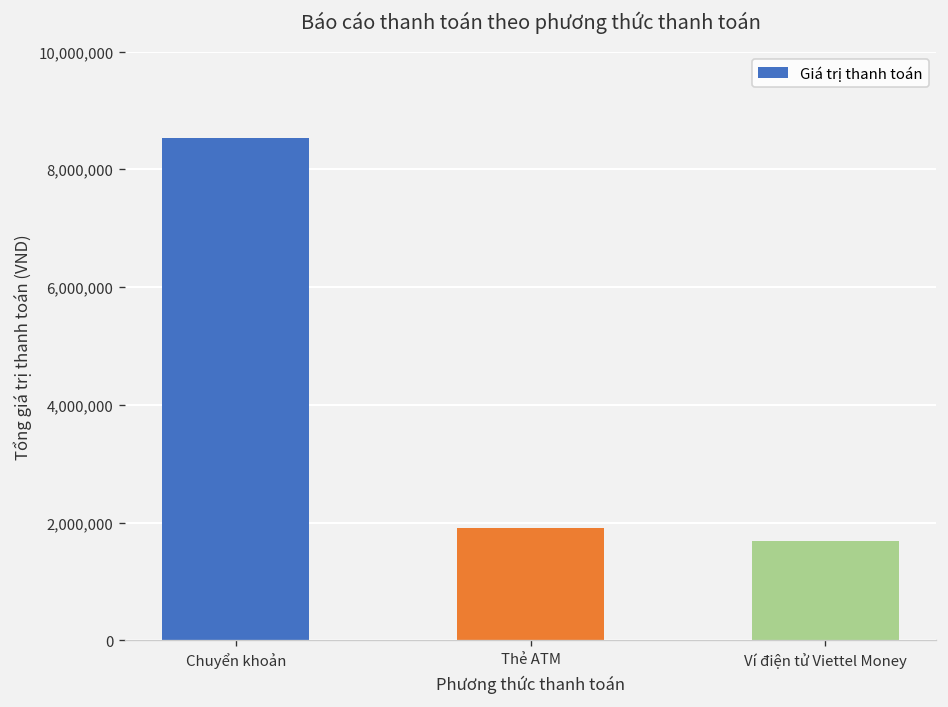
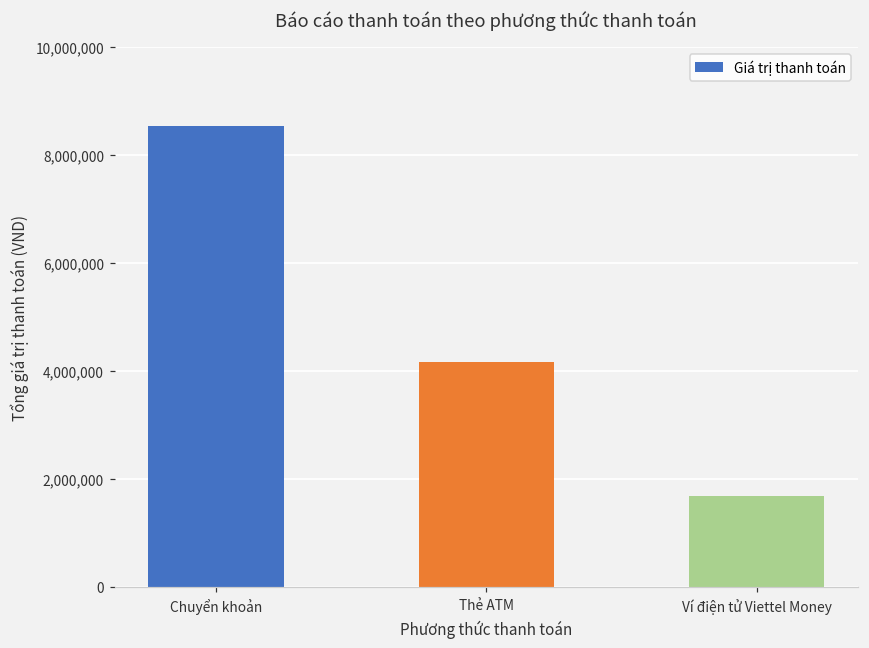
  {
    "Chuyển khoản": "8,500,000",
-   "Thẻ ATM": "1,900,000",
+   "Thẻ ATM": "4,200,000",
    "Ví điện tử Viettel Money": "1,700,000"
  }
